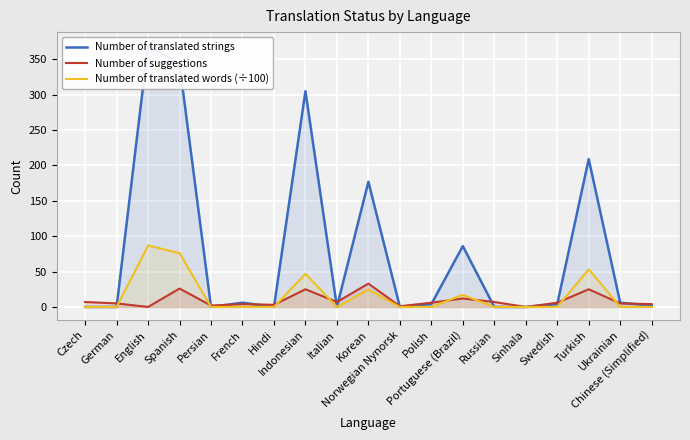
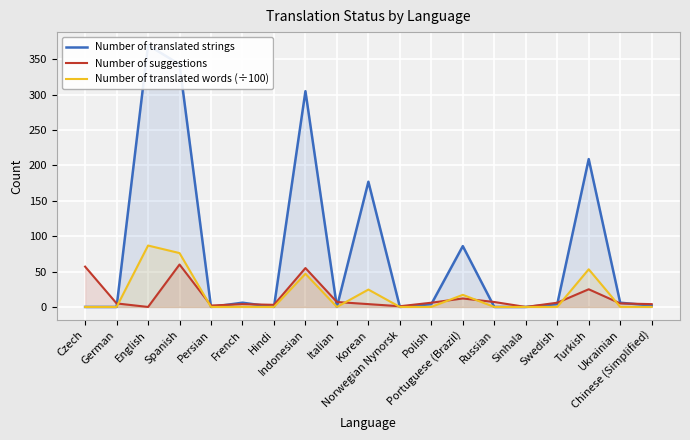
  {
    "Number of translated strings": {
      "Indonesian": 310,
      "Korean": 180,
      "Portuguese (Brazil)": 90,
      "Turkish": 210
    },
    "Number of suggestions": {
-     "Czech": 10,
+     "Czech": 60,
      "German": 10,
      "English": 0,
-     "Spanish": 30,
-     "Indonesian": 30,
+     "Spanish": 60,
+     "Indonesian": 60,
      "Italian": 10,
-     "Korean": 30,
+     "Korean": 0,
      "Portuguese (Brazil)": 10,
      "Russian": 10,
      "Turkish": 30
    },
    "Number of translated words (÷100)": {
      "English": 90,
      "Spanish": 80,
      "French": 0,
      "Indonesian": 50,
      "Korean": 20,
      "Polish": 0,
      "Portuguese (Brazil)": 20,
      "Swedish": 0,
      "Turkish": 50,
      "Ukrainian": 0
    }
  }
